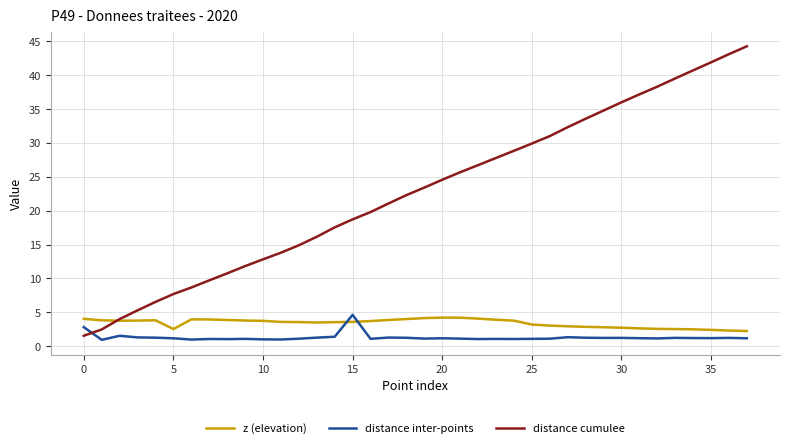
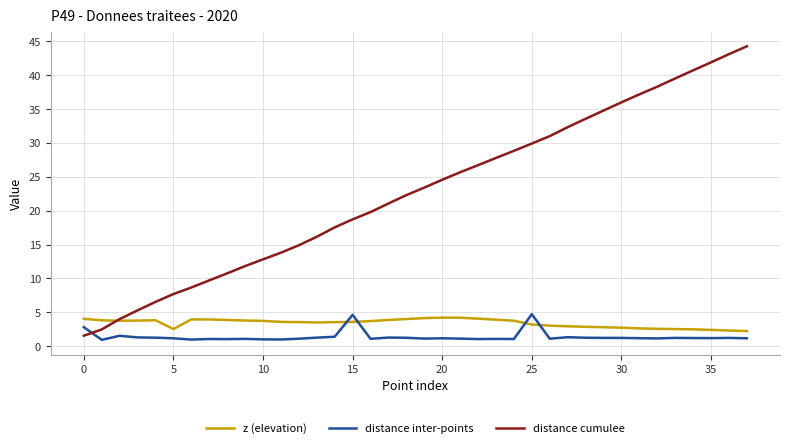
  {
    "z (elevation)": {
      "0": 4,
      "5": 3,
      "10": 4,
      "15": 4,
      "20": 4,
      "25": 3,
      "30": 3,
      "35": 2
    },
    "distance inter-points": {
      "0": 3,
      "5": 1,
      "10": 1,
      "15": 5,
      "20": 1,
-     "25": 1,
+     "25": 5,
      "30": 1,
      "35": 1
    },
    "distance cumulee": {
      "0": 2,
      "5": 8,
      "10": 13,
      "15": 19,
      "20": 25,
      "25": 30,
      "30": 36,
      "35": 42
    }
  }
